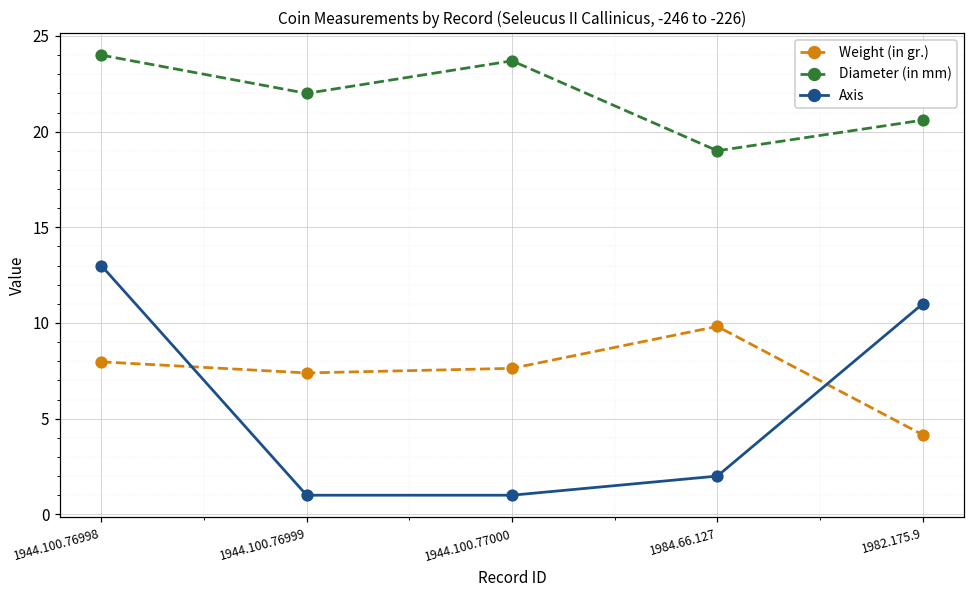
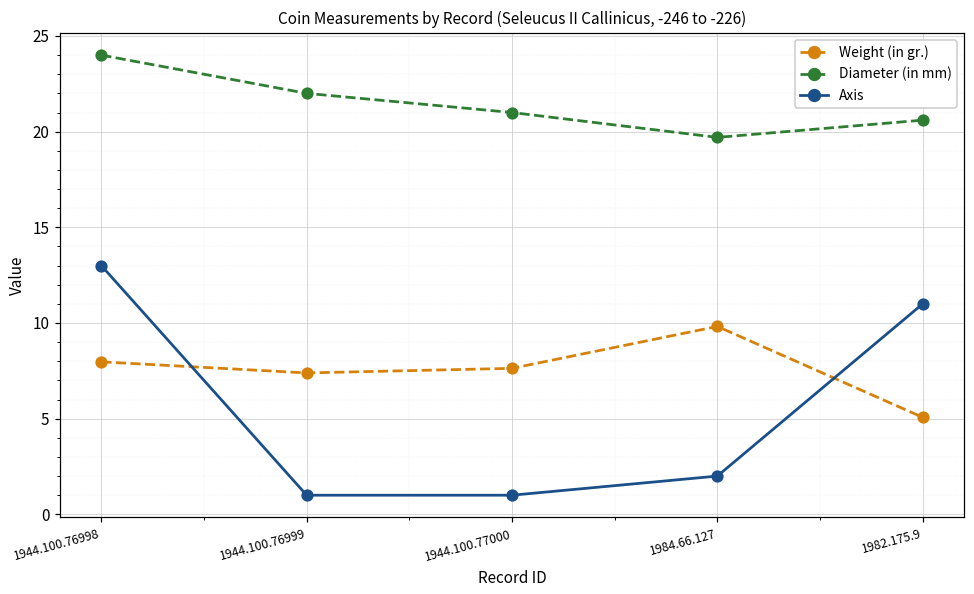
  {
    "Weight (in gr.)": {
      "1944.100.76998": 8.0,
      "1944.100.76999": 7.4,
      "1944.100.77000": 7.6,
      "1984.66.127": 9.8,
-     "1982.175.9": 4.2
+     "1982.175.9": 5.1
    },
    "Diameter (in mm)": {
      "1944.100.76998": 24.0,
      "1944.100.76999": 22.0,
-     "1944.100.77000": 23.7,
-     "1984.66.127": 19.0,
+     "1944.100.77000": 21.0,
+     "1984.66.127": 19.7,
      "1982.175.9": 20.6
    },
    "Axis": {
      "1944.100.76998": 13.0,
      "1944.100.76999": 1.0,
      "1944.100.77000": 1.0,
      "1984.66.127": 2.0,
      "1982.175.9": 11.0
    }
  }
